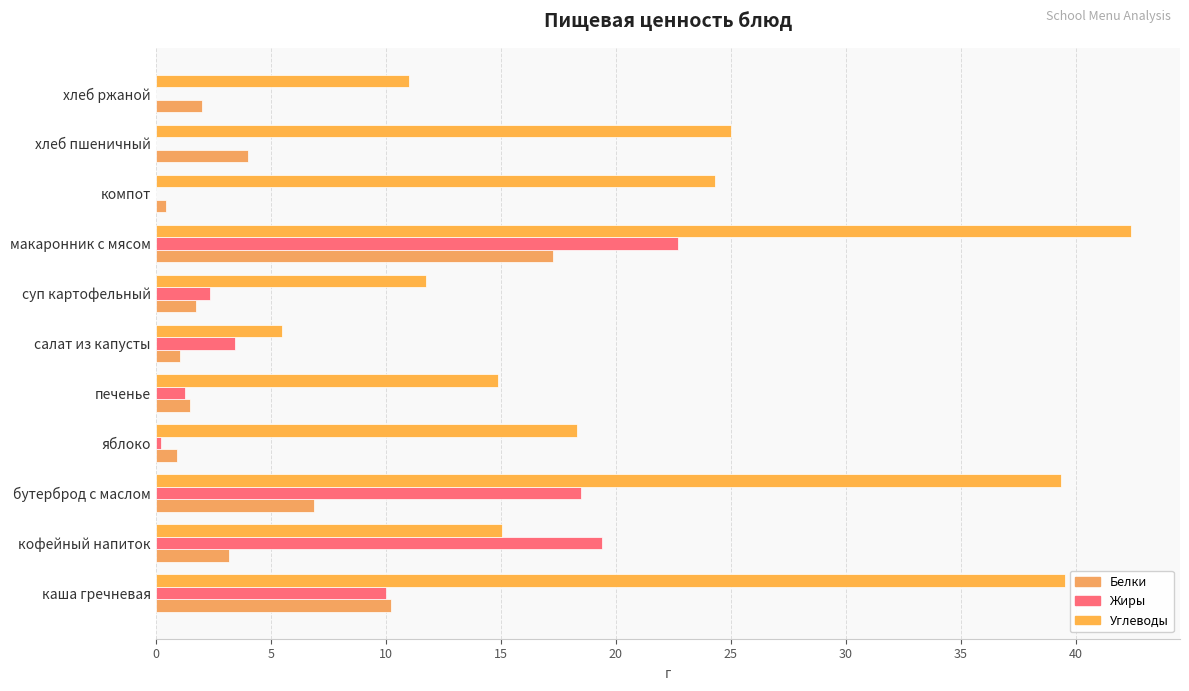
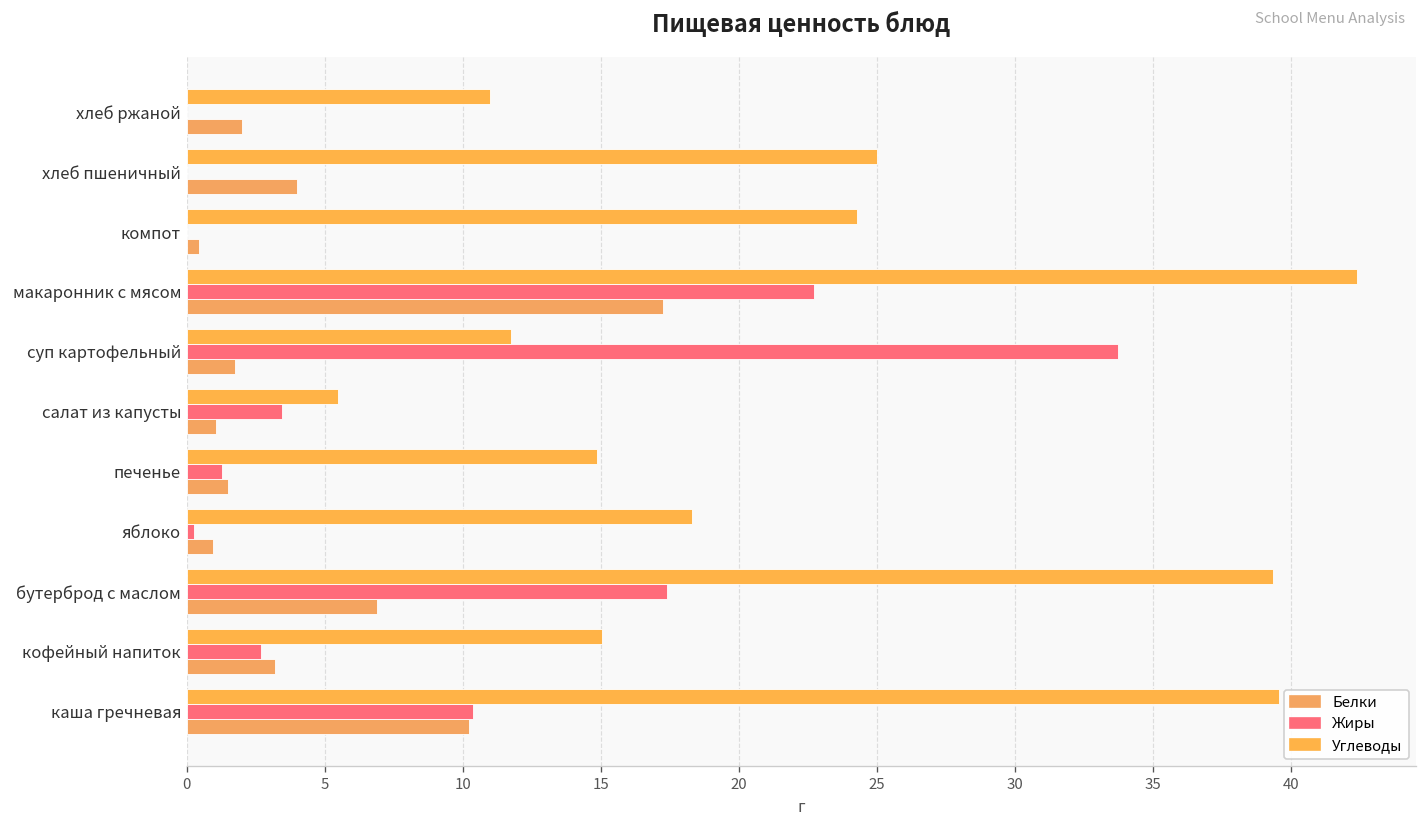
  {
    "Жиры": {
      "хлеб ржаной": 0.0,
      "хлеб пшеничный": 0.0,
      "компот": 0.0,
      "макаронник с мясом": 22.7,
-     "суп картофельный": 2.4,
+     "суп картофельный": 33.7,
      "салат из капусты": 3.4,
      "печенье": 1.3,
      "яблоко": 0.3,
-     "бутерброд с маслом": 18.5,
-     "кофейный напиток": 19.4,
-     "каша гречневая": 10.0
+     "бутерброд с маслом": 17.4,
+     "кофейный напиток": 2.7,
+     "каша гречневая": 10.4
    }
  }
